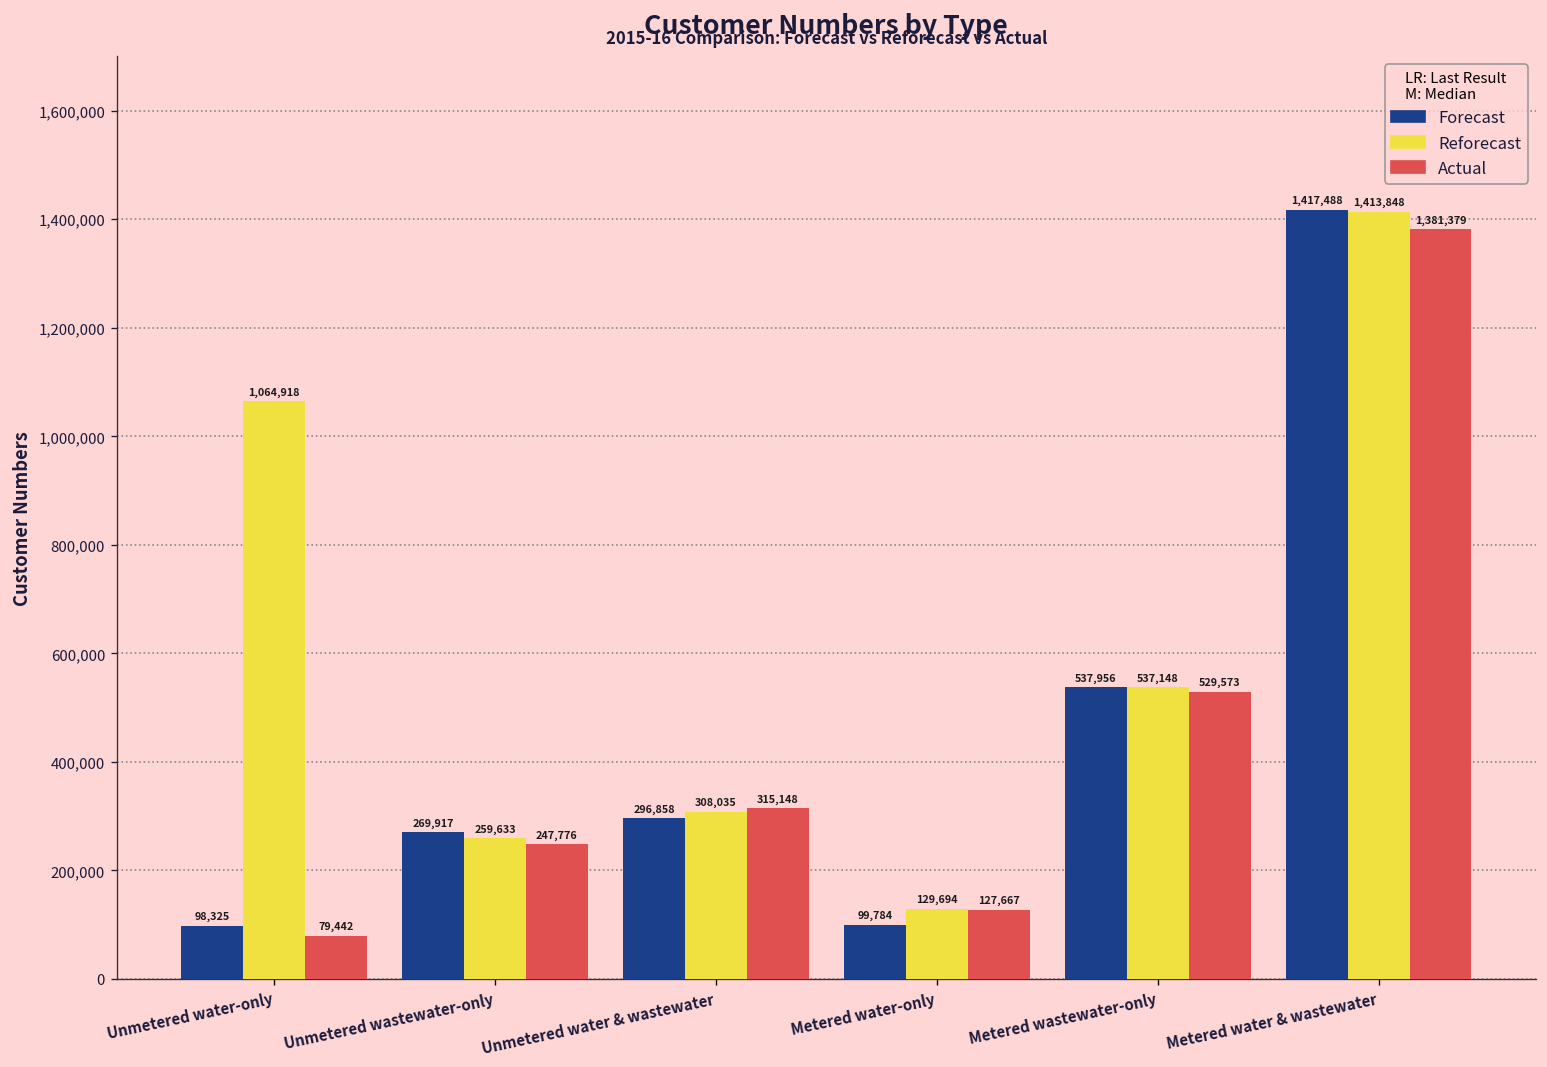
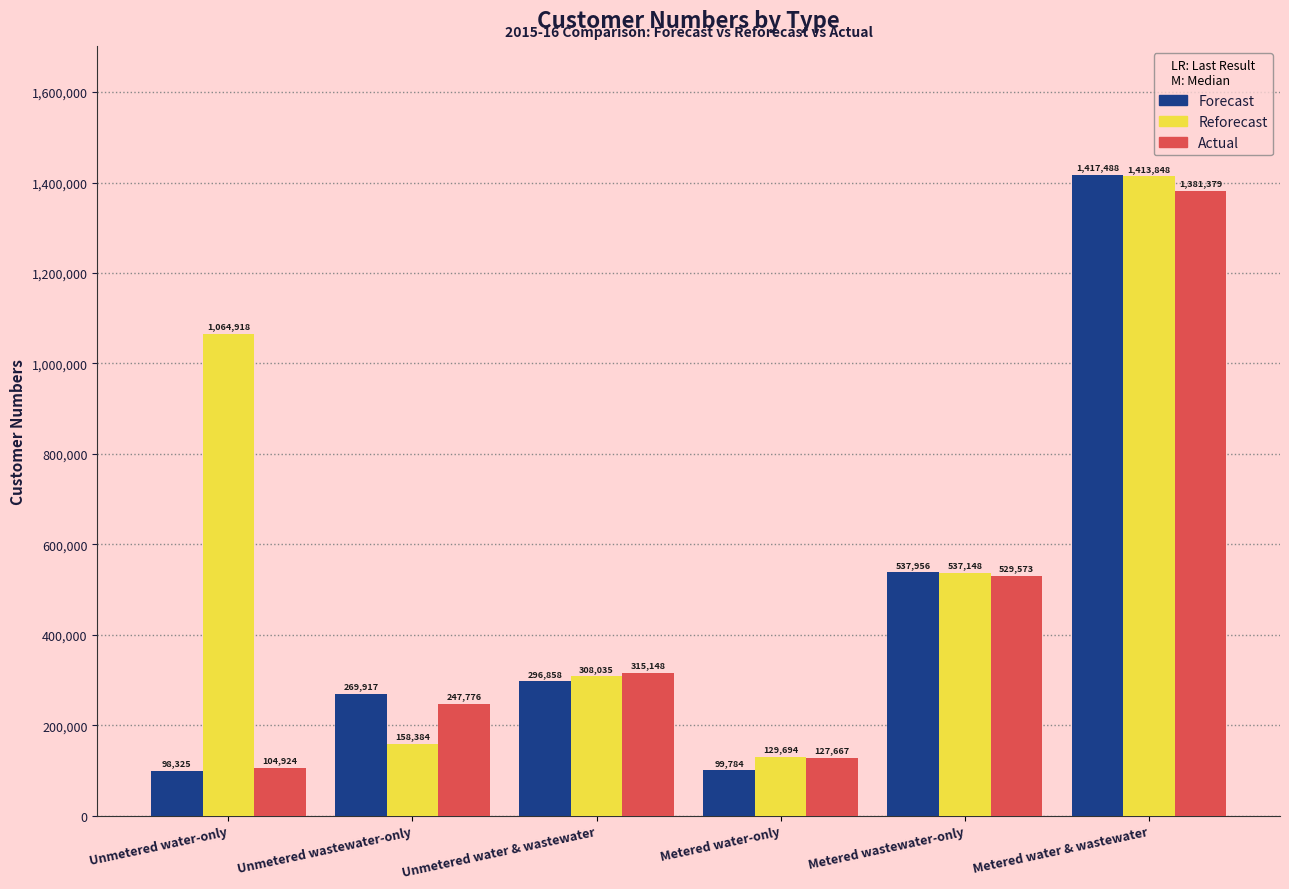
  {
    "Forecast": {
      "Unmetered water-only": "98,325",
      "Unmetered wastewater-only": "269,917",
      "Unmetered water & wastewater": "296,858",
      "Metered water-only": "99,784",
      "Metered wastewater-only": "537,956",
      "Metered water & wastewater": "1,417,488"
    },
    "Reforecast": {
      "Unmetered water-only": "1,064,918",
-     "Unmetered wastewater-only": "259,633",
+     "Unmetered wastewater-only": "158,384",
      "Unmetered water & wastewater": "308,035",
      "Metered water-only": "129,694",
      "Metered wastewater-only": "537,148",
      "Metered water & wastewater": "1,413,848"
    },
    "Actual": {
-     "Unmetered water-only": "79,442",
+     "Unmetered water-only": "104,924",
      "Unmetered wastewater-only": "247,776",
      "Unmetered water & wastewater": "315,148",
      "Metered water-only": "127,667",
      "Metered wastewater-only": "529,573",
      "Metered water & wastewater": "1,381,379"
    }
  }
